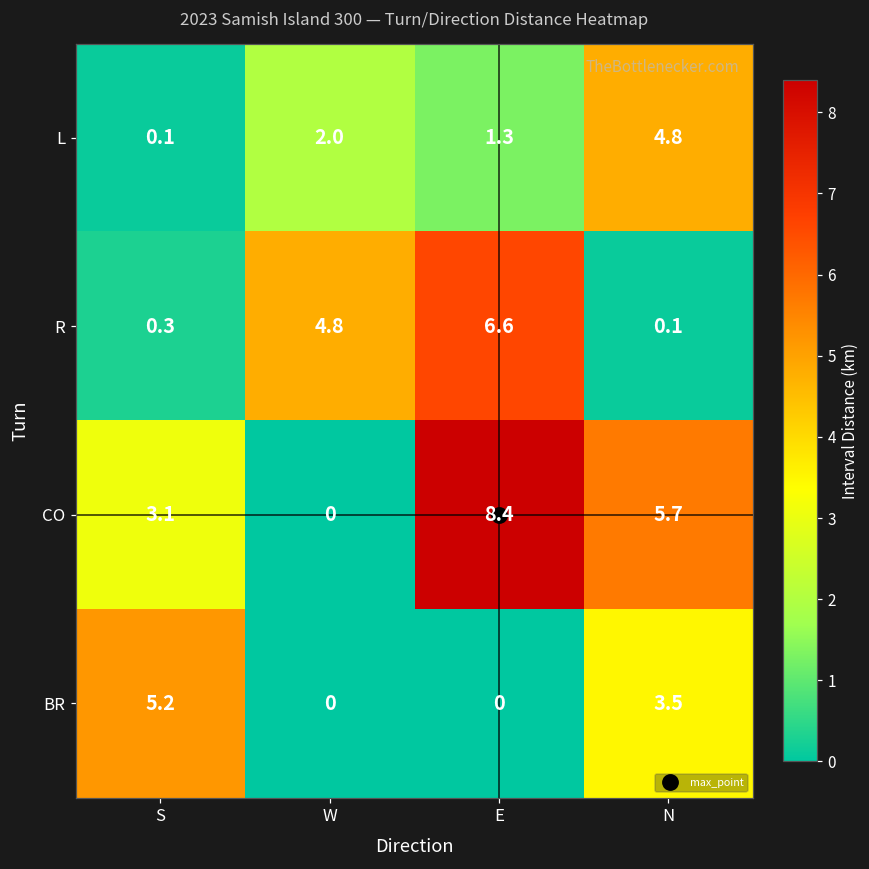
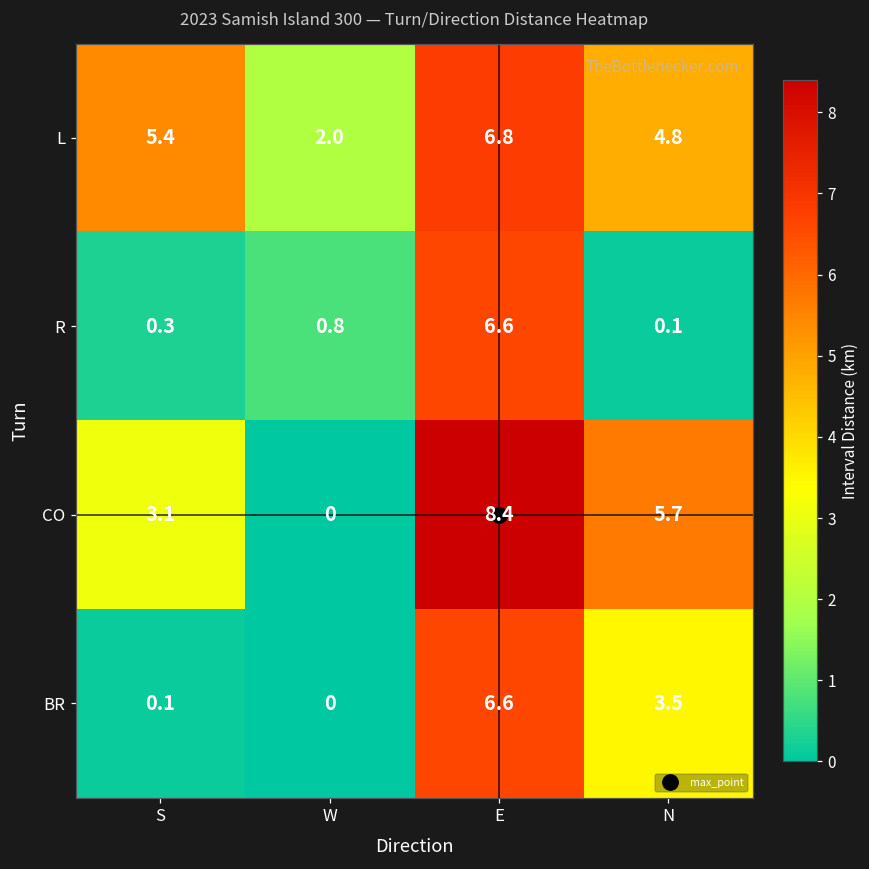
  {
    "L": {
-     "S": 0.1,
+     "S": 5.4,
      "W": 2.0,
-     "E": 1.3
+     "E": 6.8
    },
    "R": {
      "S": 0.3,
-     "W": 4.8,
+     "W": 0.8,
      "E": 6.6,
      "N": 0.1
    },
    "CO": {
      "S": 3.1,
      "W": 0,
      "N": 5.7
    },
    "BR": {
-     "S": 5.2,
+     "S": 0.1,
      "W": 0,
-     "E": 0,
+     "E": 6.6,
      "N": 3.5
    }
  }
